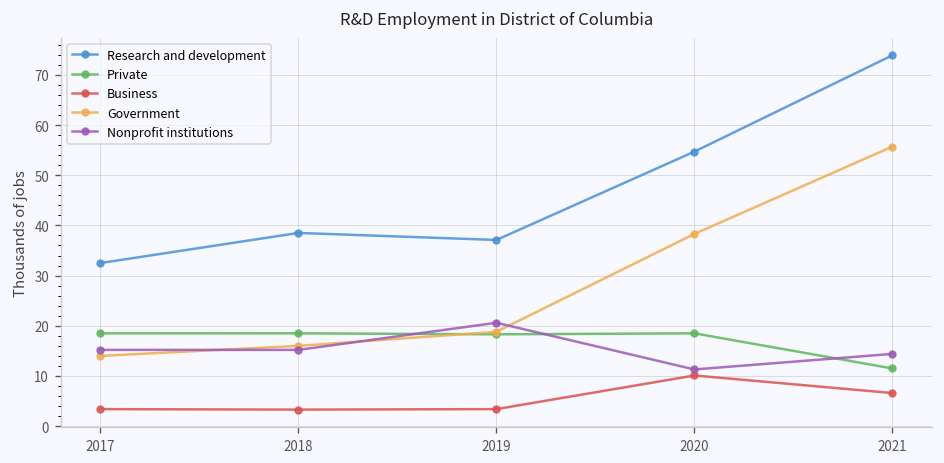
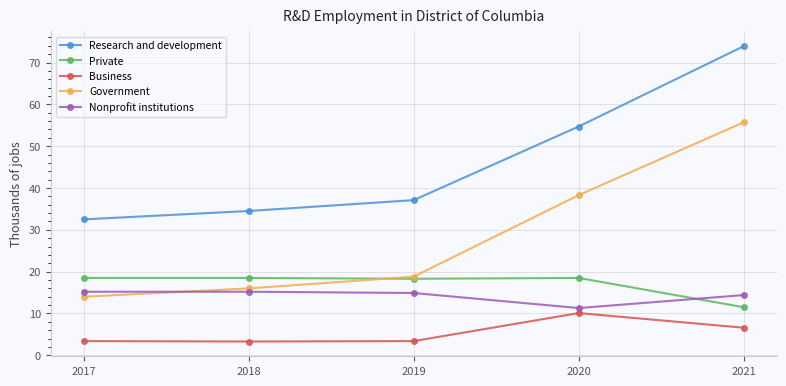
  {
    "Research and development": {
      "2017": 33,
-     "2018": 39,
+     "2018": 35,
      "2019": 37,
      "2020": 55,
      "2021": 74
    },
    "Private": {
      "2017": 19,
      "2018": 19,
      "2020": 19,
      "2021": 12
    },
    "Business": {
      "2017": 3,
      "2018": 3,
      "2019": 3,
      "2020": 10,
      "2021": 7
    },
    "Government": {
      "2017": 14,
      "2018": 16,
      "2020": 38,
      "2021": 56
    },
    "Nonprofit institutions": {
      "2017": 15,
      "2018": 15,
-     "2019": 21,
+     "2019": 15,
      "2020": 11,
      "2021": 14
    }
  }
